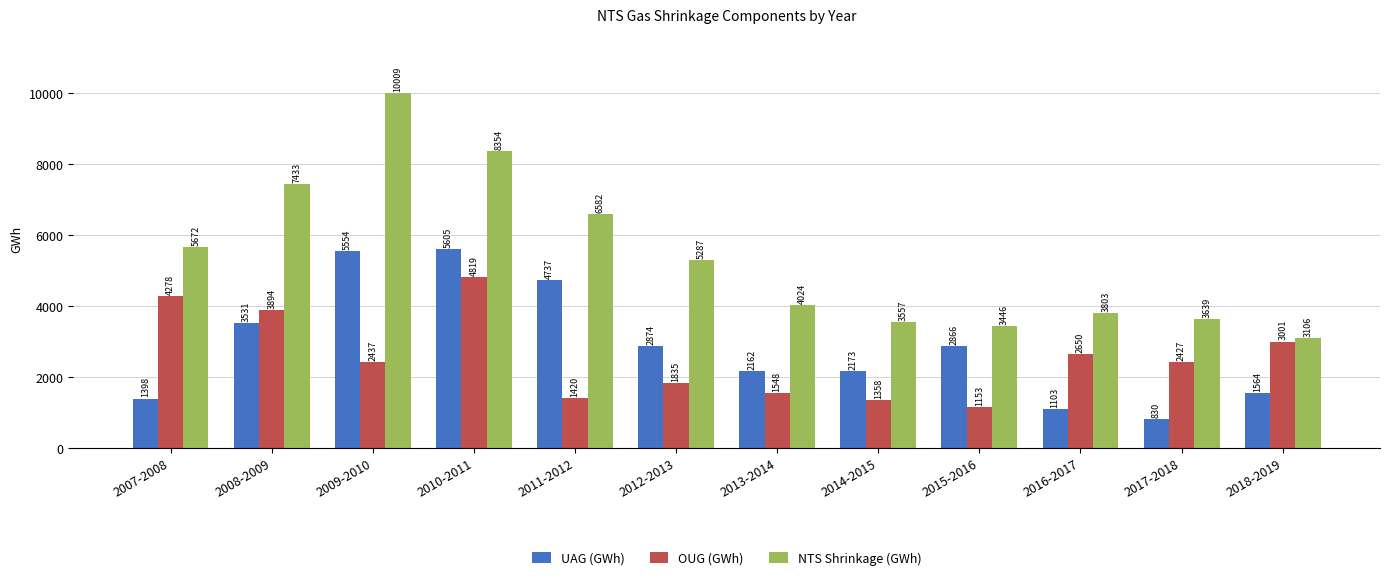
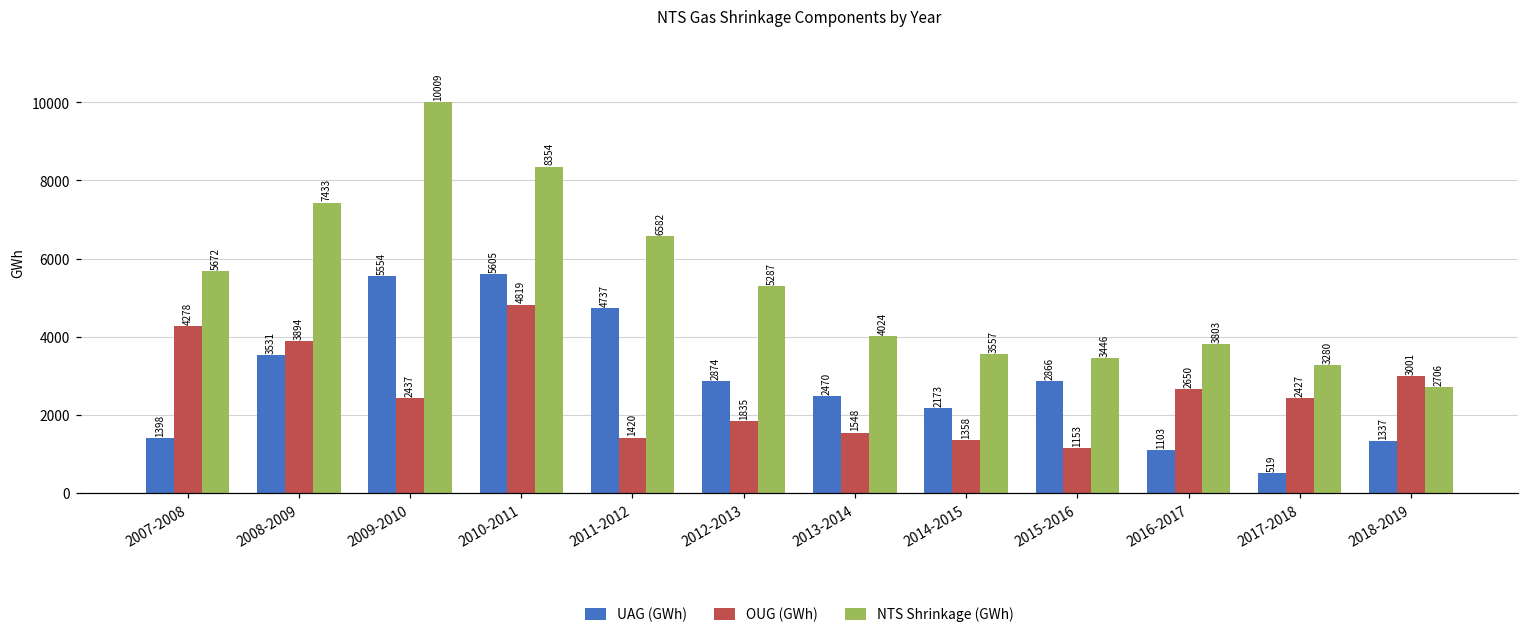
  {
    "UAG (GWh)": {
      "2007-2008": 1398,
      "2008-2009": 3531,
      "2009-2010": 5554,
      "2010-2011": 5605,
      "2011-2012": 4737,
      "2012-2013": 2874,
-     "2013-2014": 2162,
+     "2013-2014": 2470,
      "2014-2015": 2173,
      "2015-2016": 2866,
      "2016-2017": 1103,
-     "2017-2018": 830,
-     "2018-2019": 1564
+     "2017-2018": 519,
+     "2018-2019": 1337
    },
    "OUG (GWh)": {
      "2007-2008": 4278,
      "2008-2009": 3894,
      "2009-2010": 2437,
      "2010-2011": 4819,
      "2011-2012": 1420,
      "2012-2013": 1835,
      "2013-2014": 1548,
      "2014-2015": 1358,
      "2015-2016": 1153,
      "2016-2017": 2650,
      "2017-2018": 2427,
      "2018-2019": 3001
    },
    "NTS Shrinkage (GWh)": {
      "2007-2008": 5672,
      "2008-2009": 7433,
      "2009-2010": 10009,
      "2010-2011": 8354,
      "2011-2012": 6582,
      "2012-2013": 5287,
      "2013-2014": 4024,
      "2014-2015": 3557,
      "2015-2016": 3446,
      "2016-2017": 3803,
-     "2017-2018": 3639,
-     "2018-2019": 3106
+     "2017-2018": 3280,
+     "2018-2019": 2706
    }
  }
